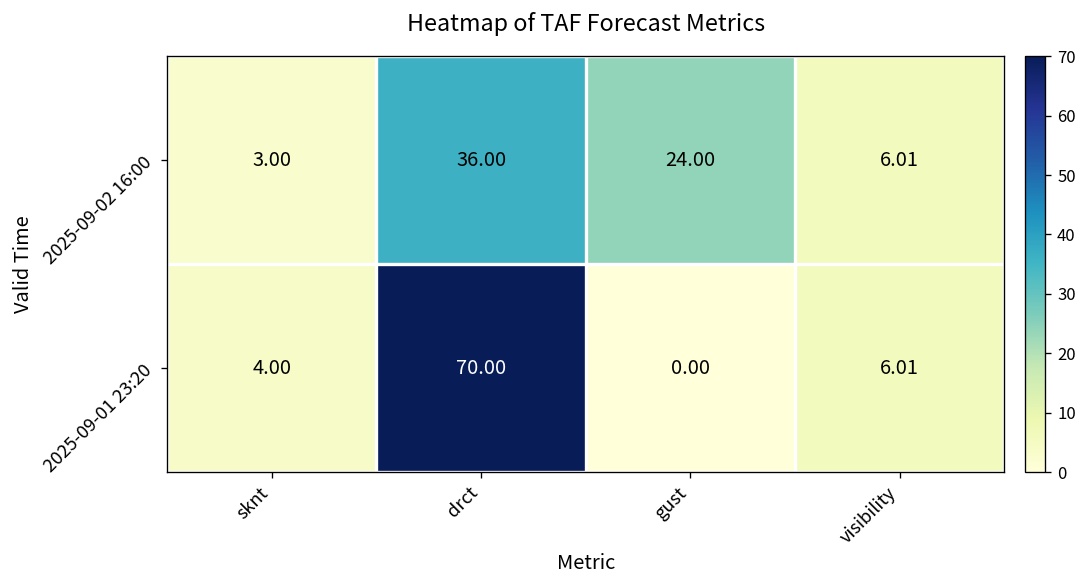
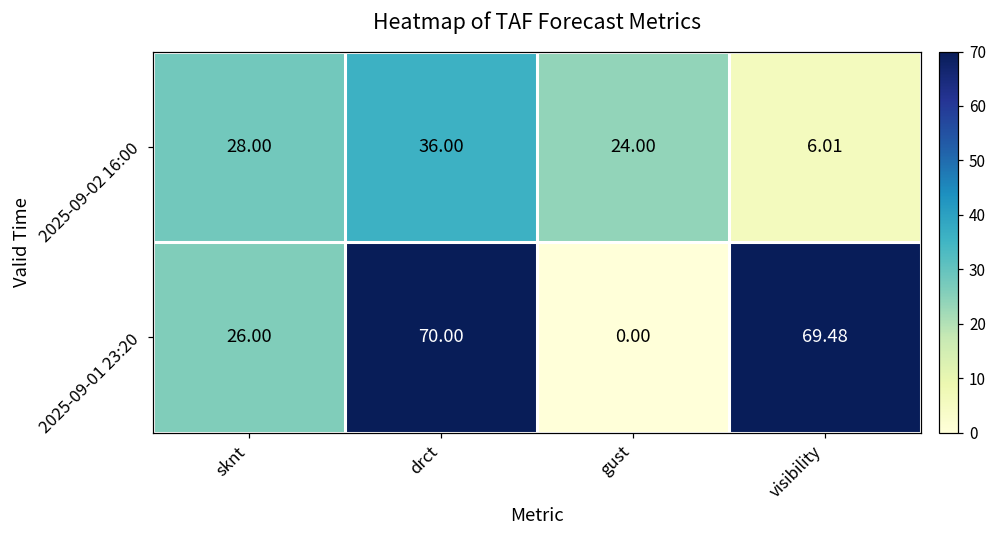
  {
    "2025-09-02 16:00": {
-     "sknt": 3.00,
+     "sknt": 28.00,
      "drct": 36.00,
      "gust": 24.00,
      "visibility": 6.01
    },
    "2025-09-01 23:20": {
-     "sknt": 4.00,
+     "sknt": 26.00,
      "drct": 70.00,
      "gust": 0.00,
-     "visibility": 6.01
+     "visibility": 69.48
    }
  }
